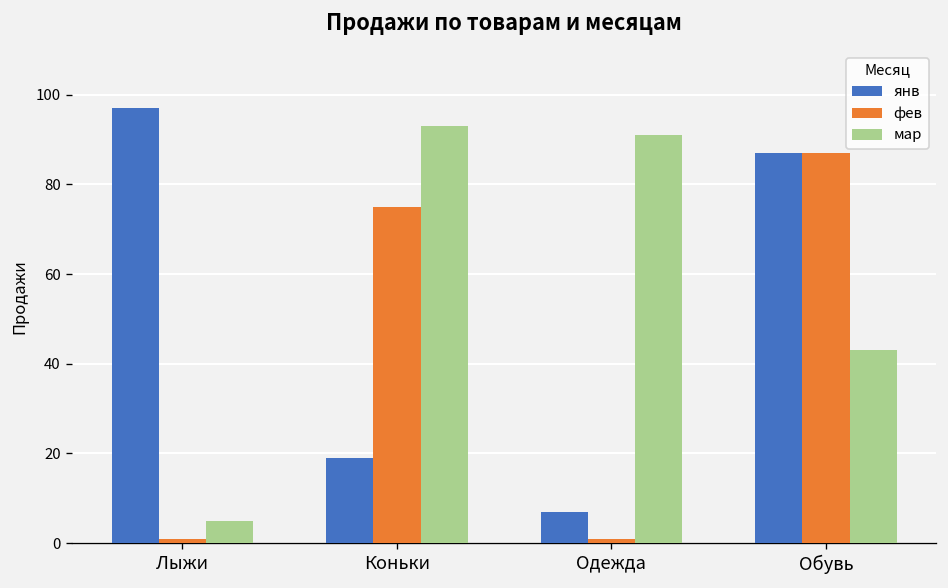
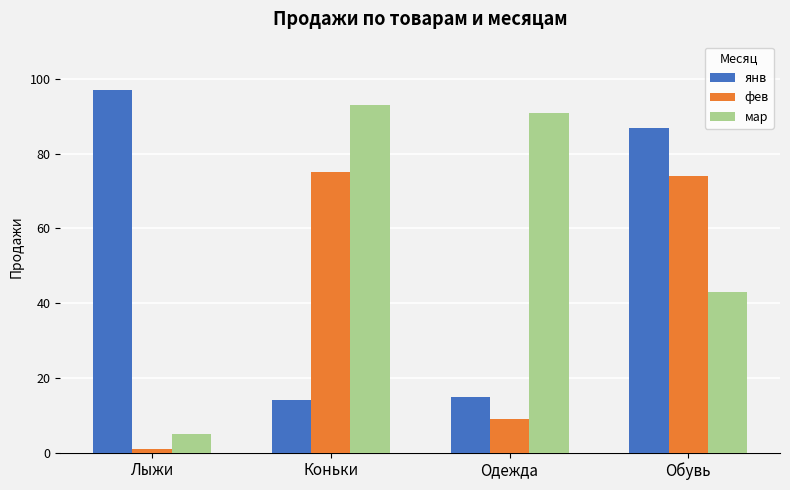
  {
    "янв": {
      "Лыжи": 97,
-     "Коньки": 19,
-     "Одежда": 7,
+     "Коньки": 14,
+     "Одежда": 15,
      "Обувь": 87
    },
    "фев": {
      "Лыжи": 1,
      "Коньки": 75,
-     "Одежда": 1,
-     "Обувь": 87
+     "Одежда": 9,
+     "Обувь": 74
    },
    "мар": {
      "Лыжи": 5,
      "Коньки": 93,
      "Одежда": 91,
      "Обувь": 43
    }
  }
